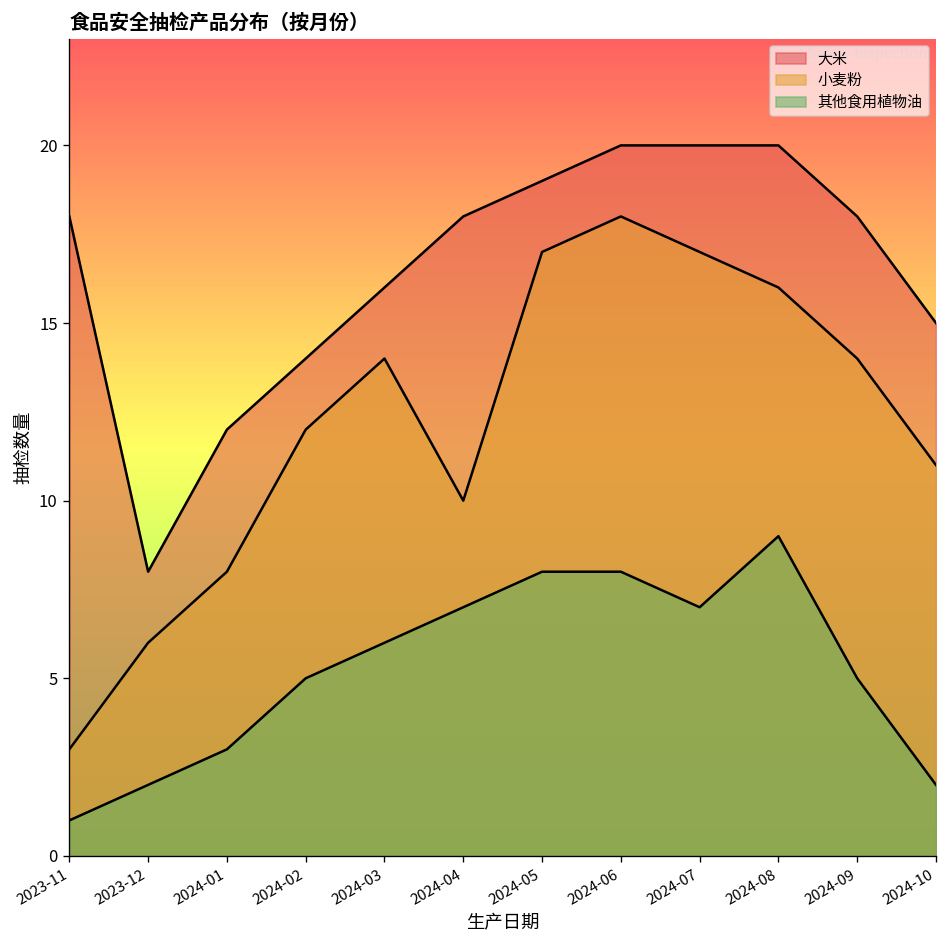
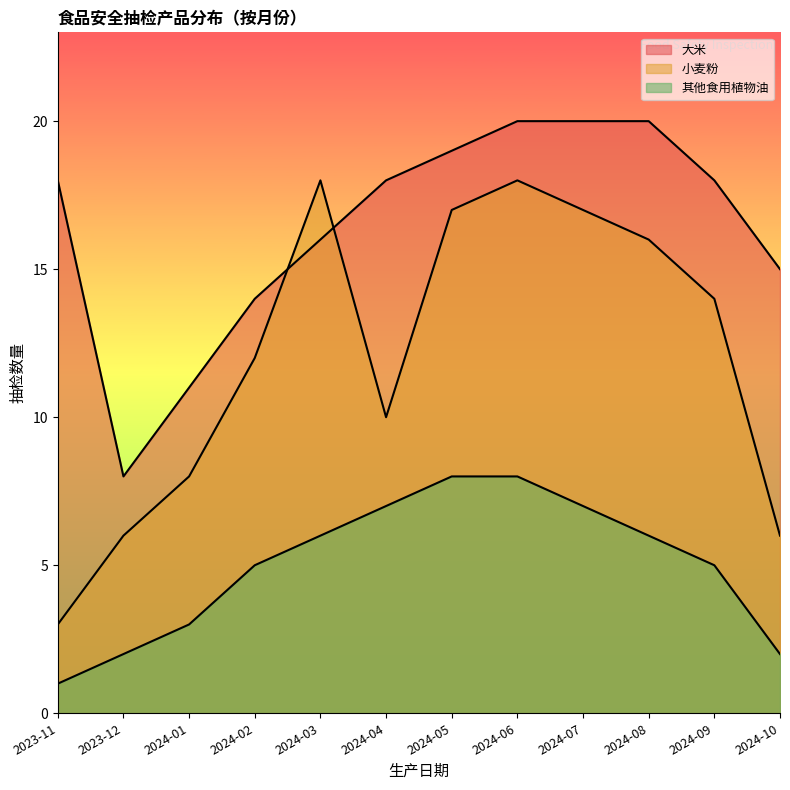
  {
    "大米": {
      "2023-11": 18,
      "2023-12": 8,
-     "2024-01": 12,
+     "2024-01": 11,
      "2024-02": 14,
      "2024-03": 16,
      "2024-04": 18,
      "2024-05": 19,
      "2024-06": 20,
      "2024-07": 20,
      "2024-08": 20,
      "2024-09": 18,
      "2024-10": 15
    },
    "小麦粉": {
      "2023-11": 3,
      "2023-12": 6,
      "2024-01": 8,
      "2024-02": 12,
-     "2024-03": 14,
+     "2024-03": 18,
      "2024-04": 10,
      "2024-05": 17,
      "2024-06": 18,
      "2024-07": 17,
      "2024-08": 16,
      "2024-09": 14,
-     "2024-10": 11
+     "2024-10": 6
    },
    "其他食用植物油": {
      "2023-11": 1,
      "2023-12": 2,
      "2024-01": 3,
      "2024-02": 5,
      "2024-03": 6,
      "2024-04": 7,
      "2024-05": 8,
      "2024-06": 8,
      "2024-07": 7,
-     "2024-08": 9,
+     "2024-08": 6,
      "2024-09": 5,
      "2024-10": 2
    }
  }
